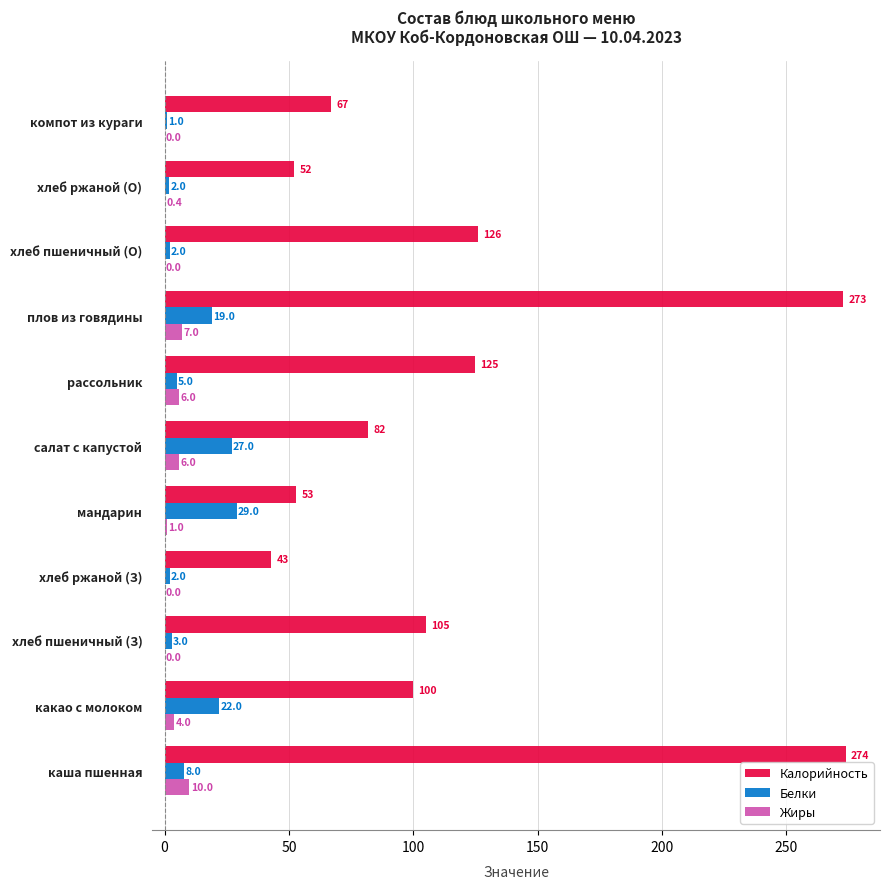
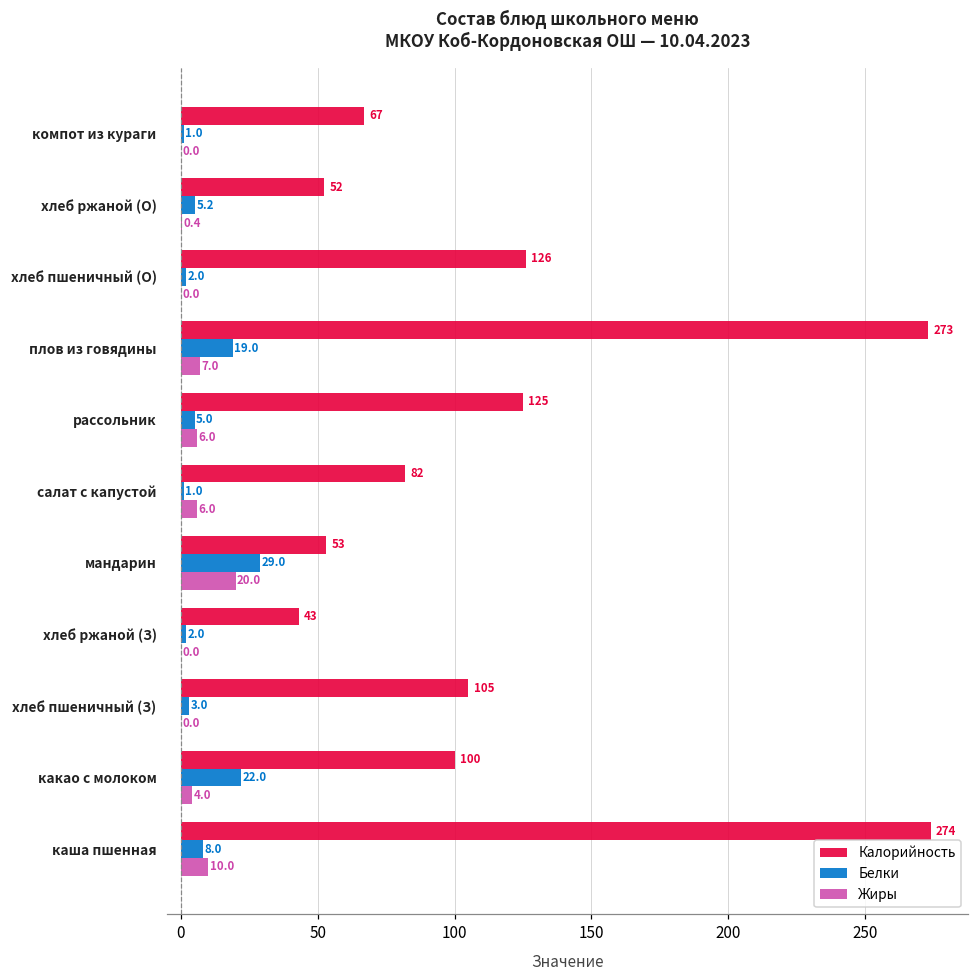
  {
    "Калорийность": {
      "компот из кураги": 67,
      "хлеб ржаной (О)": 52,
      "хлеб пшеничный (О)": 126,
      "плов из говядины": 273,
      "рассольник": 125,
      "салат с капустой": 82,
      "мандарин": 53,
      "хлеб ржаной (З)": 43,
      "хлеб пшеничный (З)": 105,
      "какао с молоком": 100,
      "каша пшенная": 274
    },
    "Белки": {
      "компот из кураги": 1.0,
-     "хлеб ржаной (О)": 2.0,
+     "хлеб ржаной (О)": 5.2,
      "хлеб пшеничный (О)": 2.0,
      "плов из говядины": 19.0,
      "рассольник": 5.0,
-     "салат с капустой": 27.0,
+     "салат с капустой": 1.0,
      "мандарин": 29.0,
      "хлеб ржаной (З)": 2.0,
      "хлеб пшеничный (З)": 3.0,
      "какао с молоком": 22.0,
      "каша пшенная": 8.0
    },
    "Жиры": {
      "компот из кураги": 0.0,
      "хлеб ржаной (О)": 0.4,
      "хлеб пшеничный (О)": 0.0,
      "плов из говядины": 7.0,
      "рассольник": 6.0,
      "салат с капустой": 6.0,
-     "мандарин": 1.0,
+     "мандарин": 20.0,
      "хлеб ржаной (З)": 0.0,
      "хлеб пшеничный (З)": 0.0,
      "какао с молоком": 4.0,
      "каша пшенная": 10.0
    }
  }
